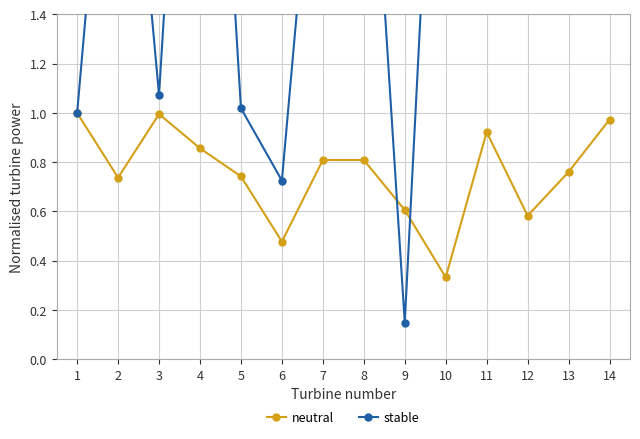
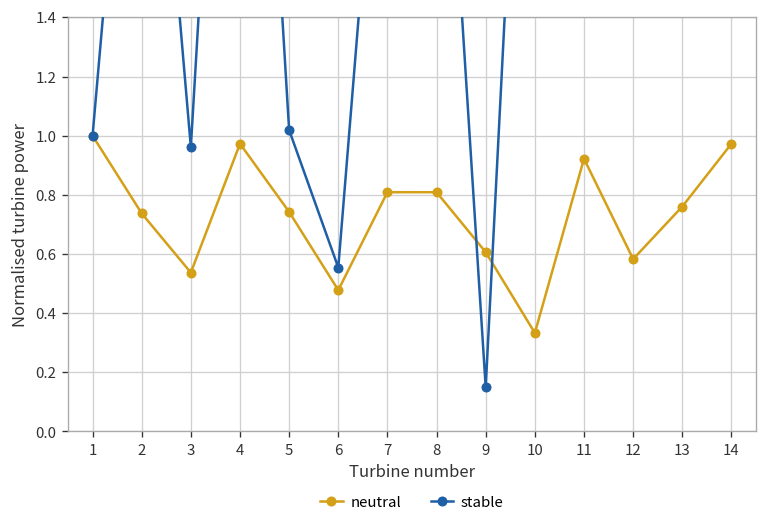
  {
    "neutral": {
      "2": 0.74,
-     "3": 1.00,
-     "4": 0.86,
+     "3": 0.54,
+     "4": 0.97,
      "5": 0.74,
      "6": 0.48,
      "7": 0.81,
      "8": 0.81,
      "9": 0.61,
      "10": 0.33,
      "11": 0.92,
      "12": 0.58,
      "13": 0.76,
      "14": 0.97
    },
    "stable": {
-     "3": 1.07,
+     "3": 0.96,
      "5": 1.02,
-     "6": 0.73,
+     "6": 0.55,
      "9": 0.15
    }
  }
